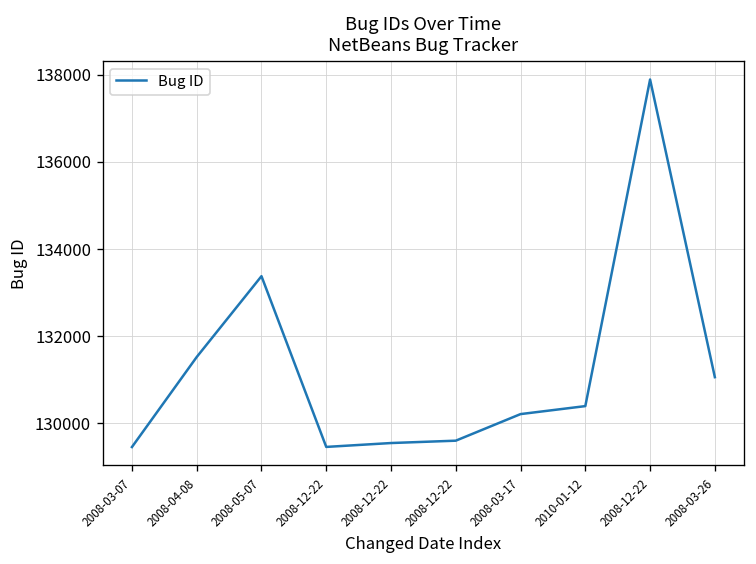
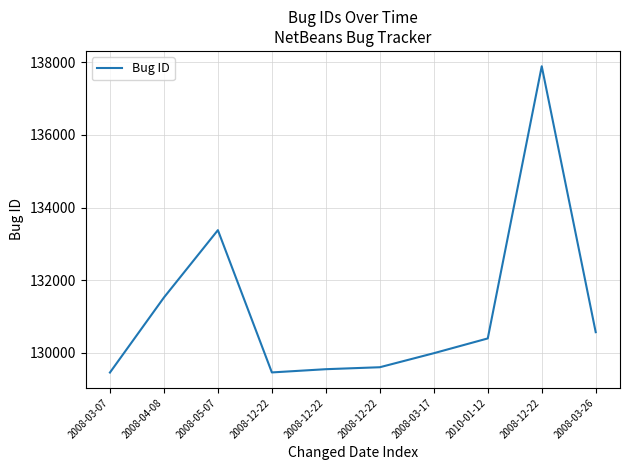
  {
    "2008-03-07": 129500,
    "2008-04-08": 131500,
    "2008-05-07": 133400,
-   "2008-03-17": 130200,
+   "2008-03-17": 130000,
    "2010-01-12": 130400,
-   "2008-03-26": 131100
+   "2008-03-26": 130600
  }
